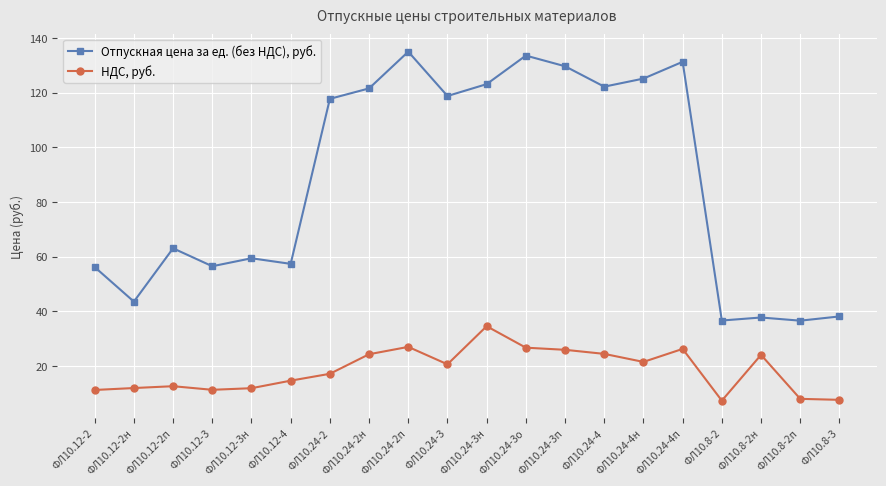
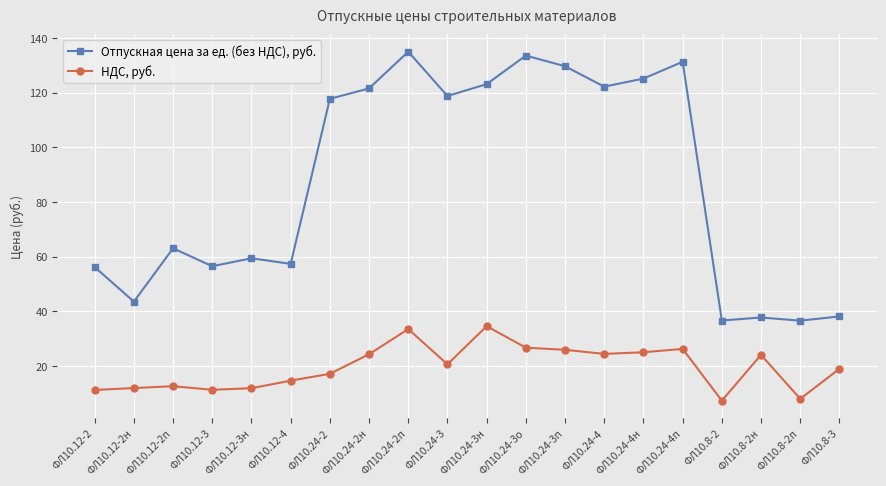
  {
    "Отпускная цена за ед. (без НДС), руб.": {
      "ФЛ10.12-2": 56,
      "ФЛ10.12-2н": 44,
      "ФЛ10.12-2п": 63,
      "ФЛ10.12-3": 57,
      "ФЛ10.12-3н": 59,
      "ФЛ10.12-4": 57,
      "ФЛ10.24-2": 118,
      "ФЛ10.24-2н": 122,
      "ФЛ10.24-2п": 135,
      "ФЛ10.24-3": 119,
      "ФЛ10.24-3н": 123,
      "ФЛ10.24-3о": 134,
      "ФЛ10.24-3п": 130,
      "ФЛ10.24-4": 122,
      "ФЛ10.24-4н": 125,
      "ФЛ10.24-4п": 131,
      "ФЛ10.8-2": 37,
      "ФЛ10.8-2н": 38,
      "ФЛ10.8-2п": 37,
      "ФЛ10.8-3": 38
    },
    "НДС, руб.": {
      "ФЛ10.12-2": 11,
      "ФЛ10.12-2н": 12,
      "ФЛ10.12-2п": 13,
      "ФЛ10.12-3": 11,
      "ФЛ10.12-3н": 12,
      "ФЛ10.12-4": 15,
      "ФЛ10.24-2": 17,
      "ФЛ10.24-2н": 24,
-     "ФЛ10.24-2п": 27,
+     "ФЛ10.24-2п": 34,
      "ФЛ10.24-3": 21,
      "ФЛ10.24-3н": 35,
      "ФЛ10.24-3о": 27,
      "ФЛ10.24-3п": 26,
      "ФЛ10.24-4": 24,
-     "ФЛ10.24-4н": 22,
+     "ФЛ10.24-4н": 25,
      "ФЛ10.24-4п": 26,
      "ФЛ10.8-2": 7,
      "ФЛ10.8-2н": 24,
      "ФЛ10.8-2п": 8,
-     "ФЛ10.8-3": 8
+     "ФЛ10.8-3": 19
    }
  }
